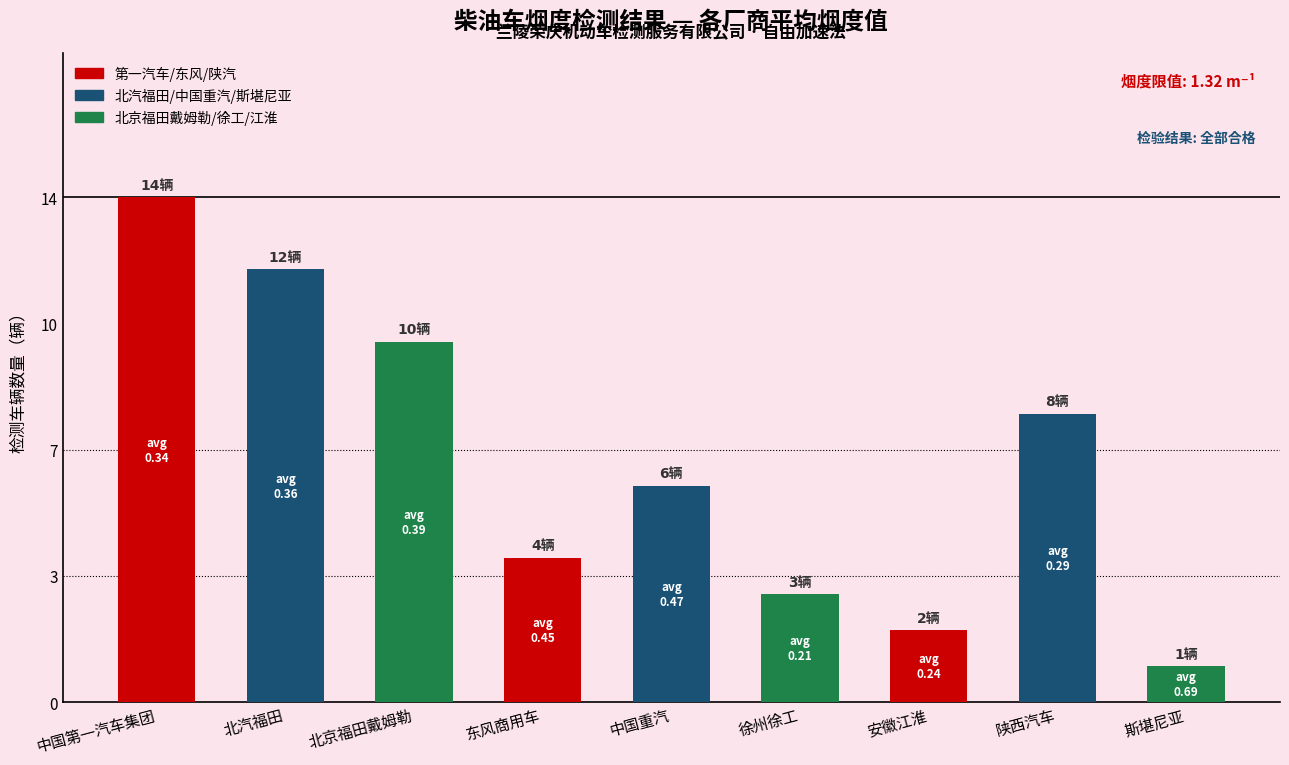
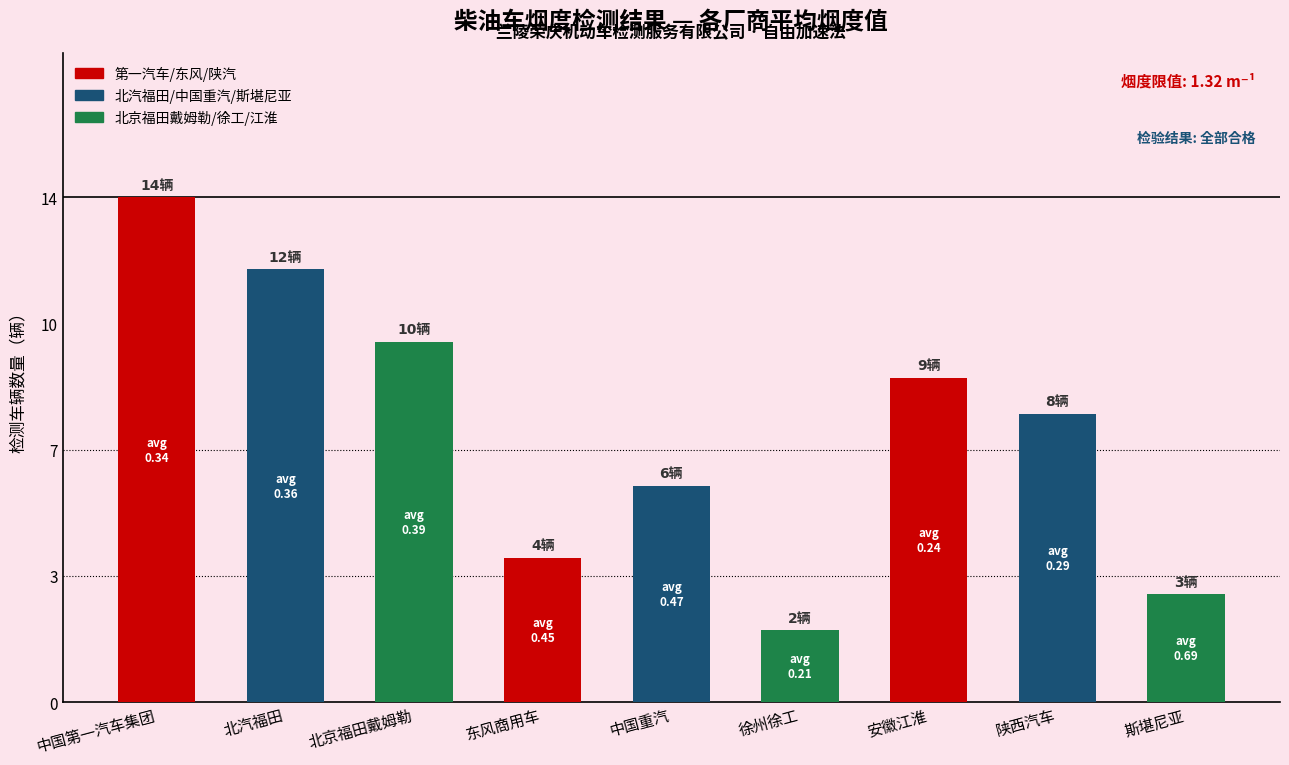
  {
    "中国第一汽车集团": "14辆",
    "北汽福田": "12辆",
    "北京福田戴姆勒": "10辆",
    "东风商用车": "4辆",
    "中国重汽": "6辆",
-   "徐州徐工": "3辆",
-   "安徽江淮": "2辆",
+   "徐州徐工": "2辆",
+   "安徽江淮": "9辆",
    "陕西汽车": "8辆",
-   "斯堪尼亚": "1辆"
+   "斯堪尼亚": "3辆"
  }
